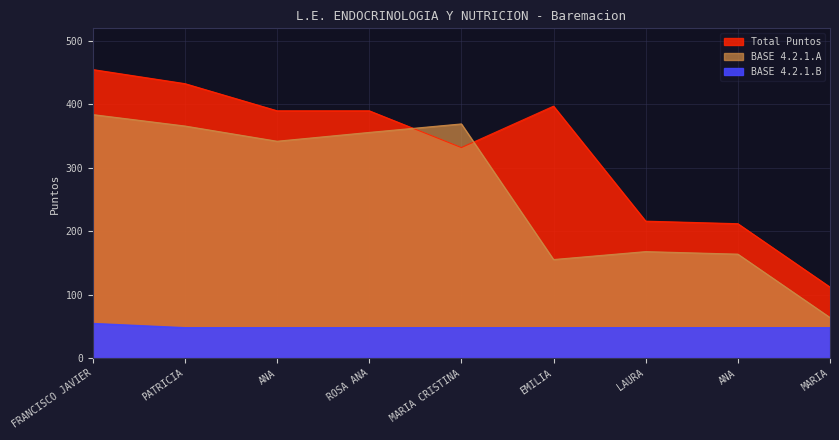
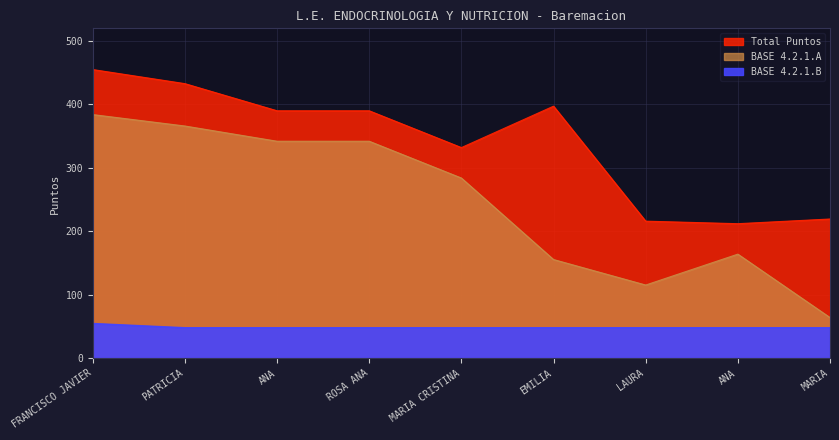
  {
    "Total Puntos": {
      "FRANCISCO JAVIER": 460,
      "PATRICIA": 430,
      "ROSA ANA": 390,
      "MARIA CRISTINA": 330,
      "EMILIA": 400,
      "LAURA": 220,
-     "MARIA": 110
+     "MARIA": 220
    },
    "BASE 4.2.1.A": {
      "FRANCISCO JAVIER": 380,
      "PATRICIA": 370,
-     "ROSA ANA": 360,
-     "MARIA CRISTINA": 370,
+     "ROSA ANA": 340,
+     "MARIA CRISTINA": 280,
      "EMILIA": 160,
-     "LAURA": 170,
+     "LAURA": 120,
      "MARIA": 60
    },
    "BASE 4.2.1.B": {
      "FRANCISCO JAVIER": 50,
      "PATRICIA": 50,
      "ROSA ANA": 50,
      "MARIA CRISTINA": 50,
      "EMILIA": 50,
      "LAURA": 50,
      "MARIA": 50
    }
  }
